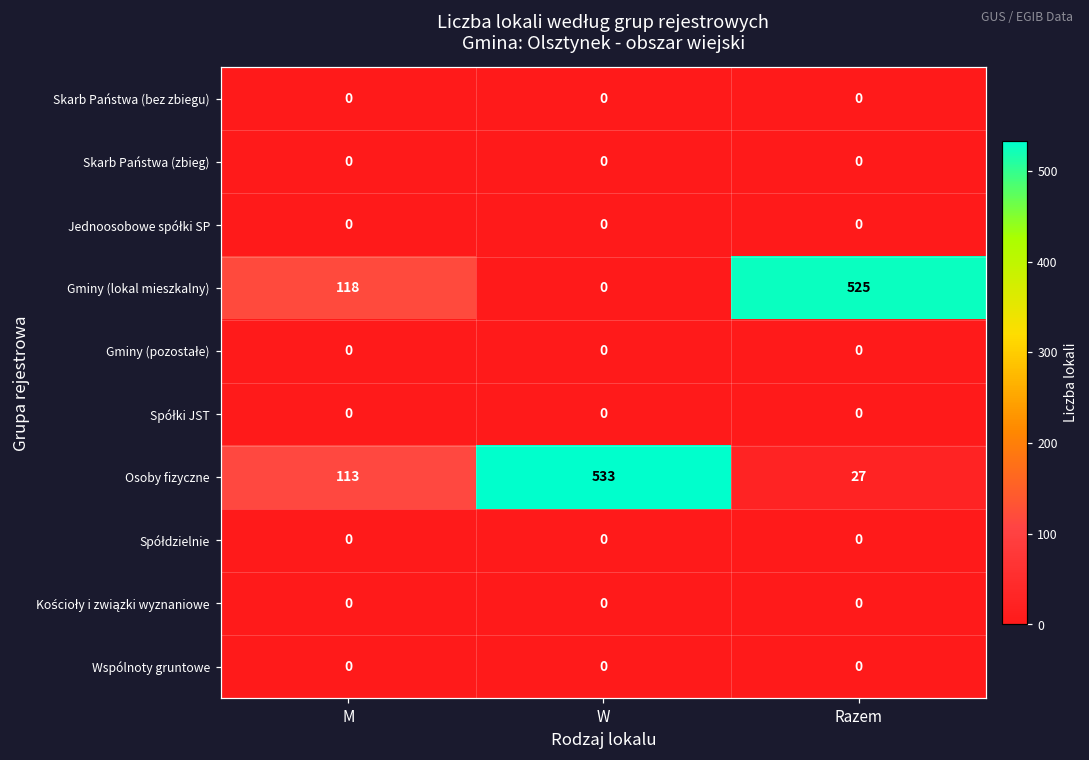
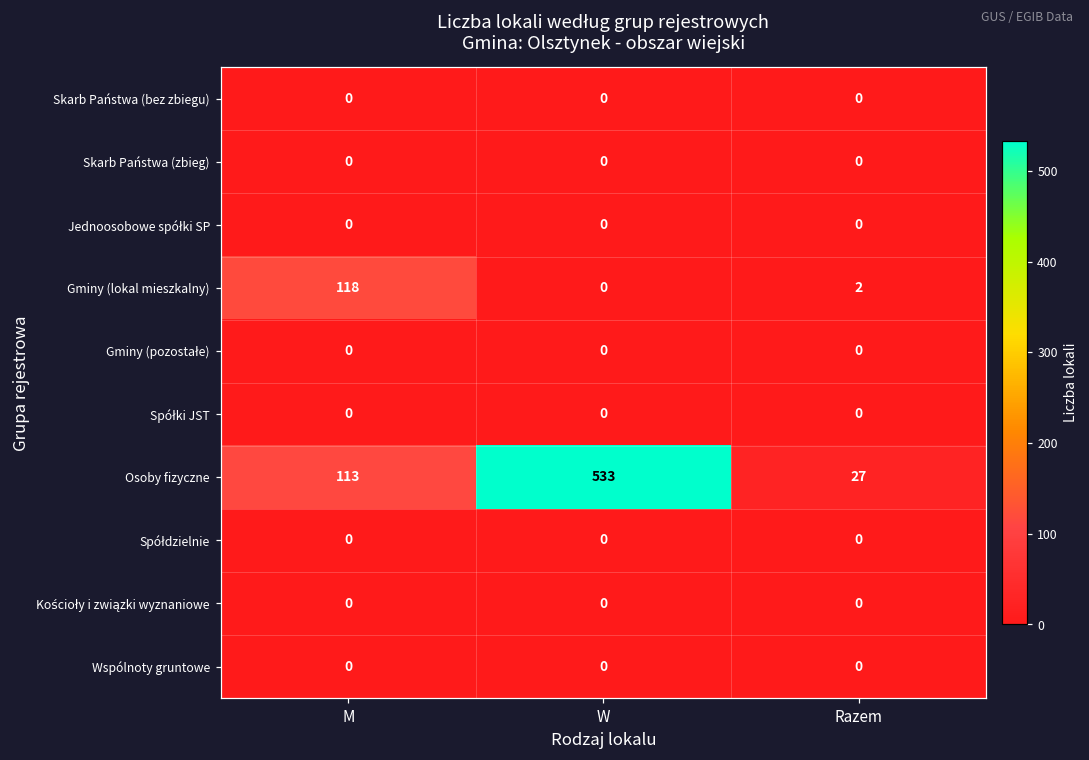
  {
    "Skarb Państwa (bez zbiegu)": {
      "M": 0,
      "W": 0,
      "Razem": 0
    },
    "Skarb Państwa (zbieg)": {
      "M": 0,
      "W": 0,
      "Razem": 0
    },
    "Jednoosobowe spółki SP": {
      "M": 0,
      "W": 0,
      "Razem": 0
    },
    "Gminy (lokal mieszkalny)": {
      "M": 118,
      "W": 0,
-     "Razem": 525
+     "Razem": 2
    },
    "Gminy (pozostałe)": {
      "M": 0,
      "W": 0,
      "Razem": 0
    },
    "Spółki JST": {
      "M": 0,
      "W": 0,
      "Razem": 0
    },
    "Osoby fizyczne": {
      "M": 113,
      "W": 533,
      "Razem": 27
    },
    "Spółdzielnie": {
      "M": 0,
      "W": 0,
      "Razem": 0
    },
    "Kościoły i związki wyznaniowe": {
      "M": 0,
      "W": 0,
      "Razem": 0
    },
    "Wspólnoty gruntowe": {
      "M": 0,
      "W": 0,
      "Razem": 0
    }
  }
